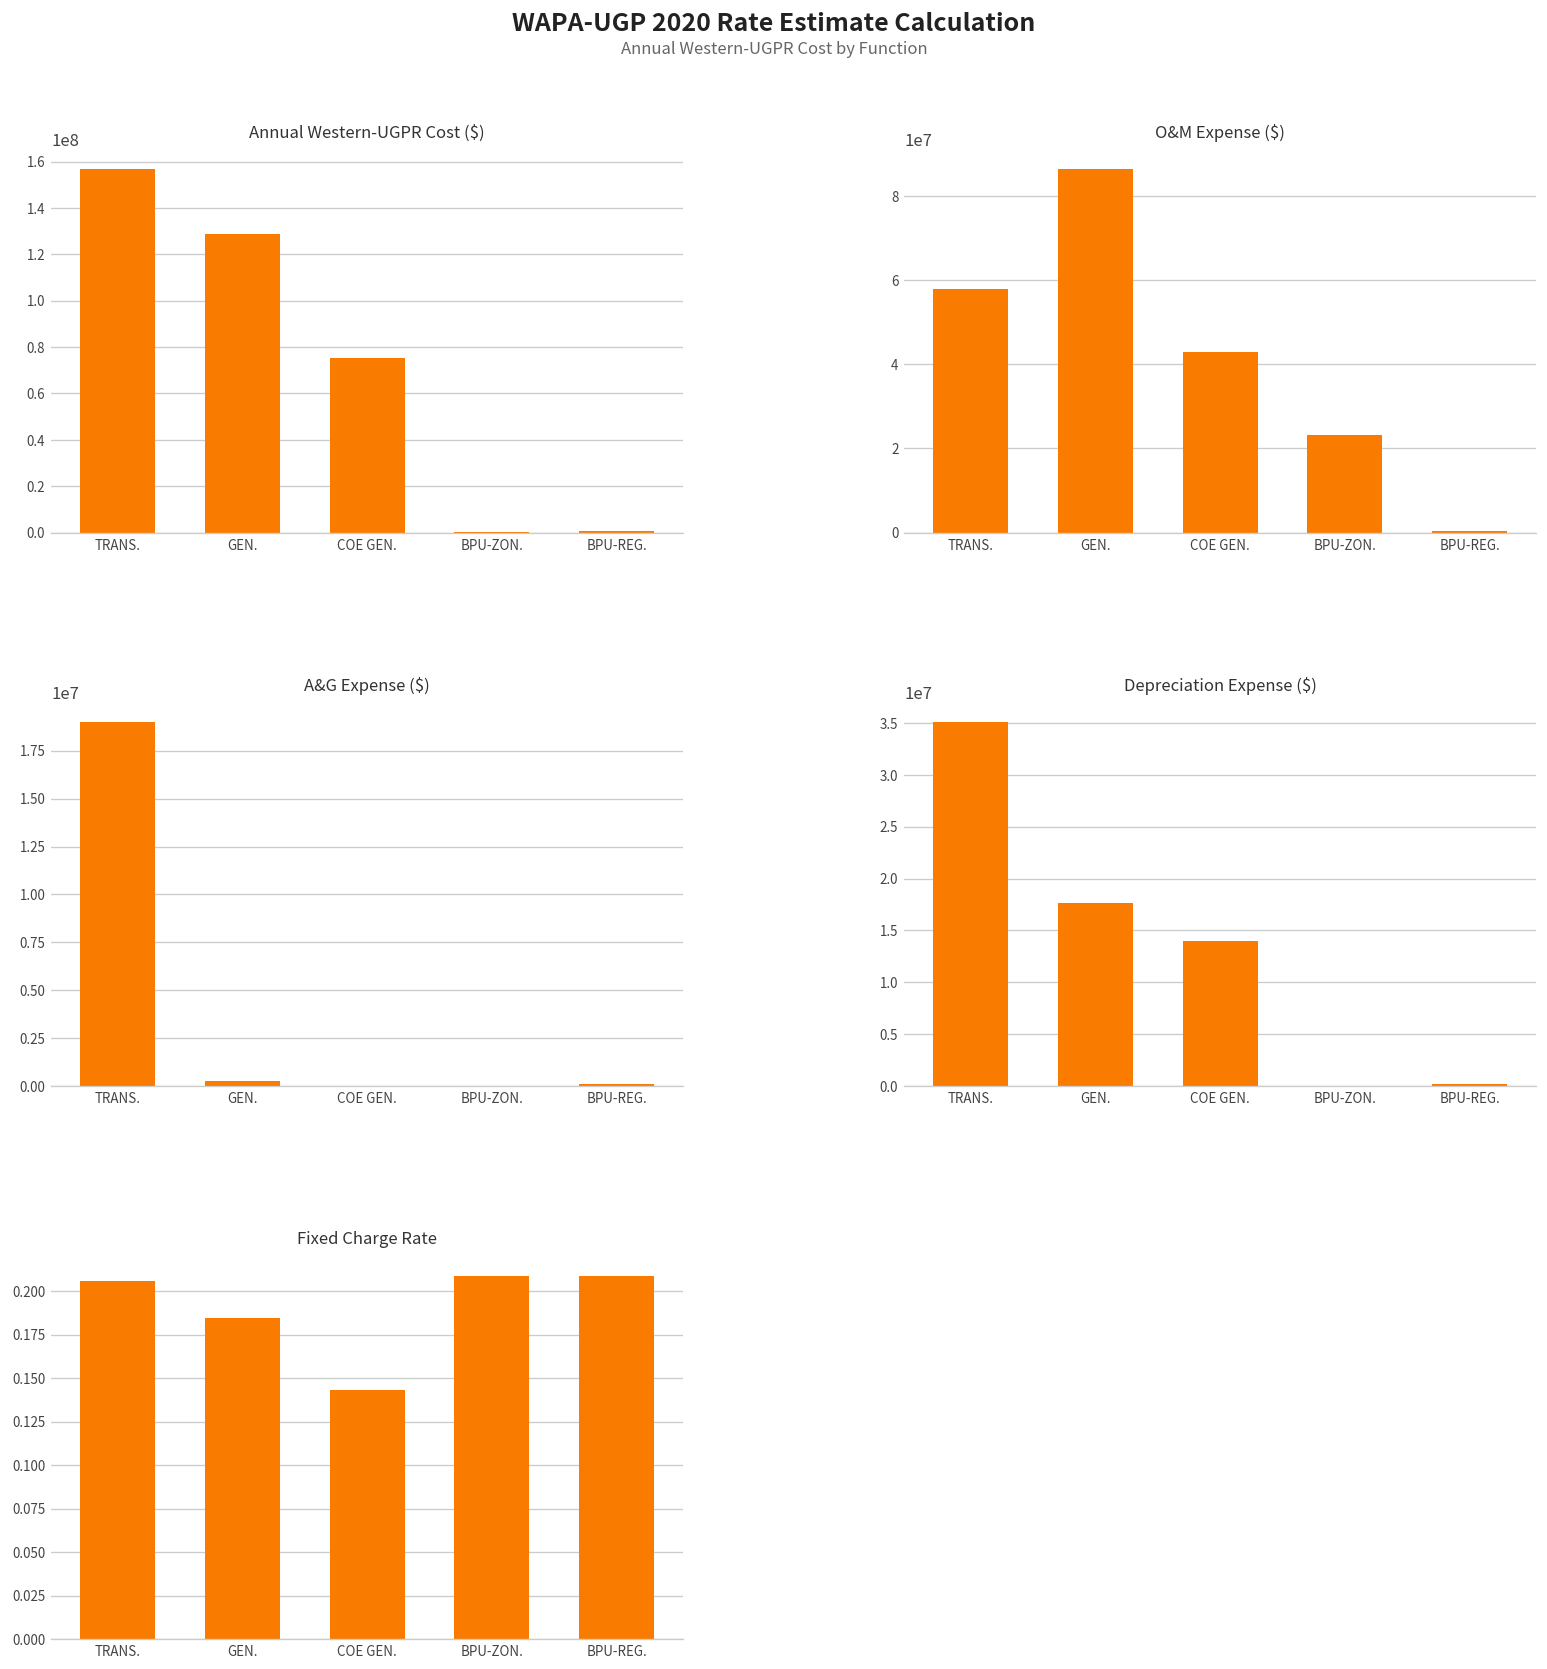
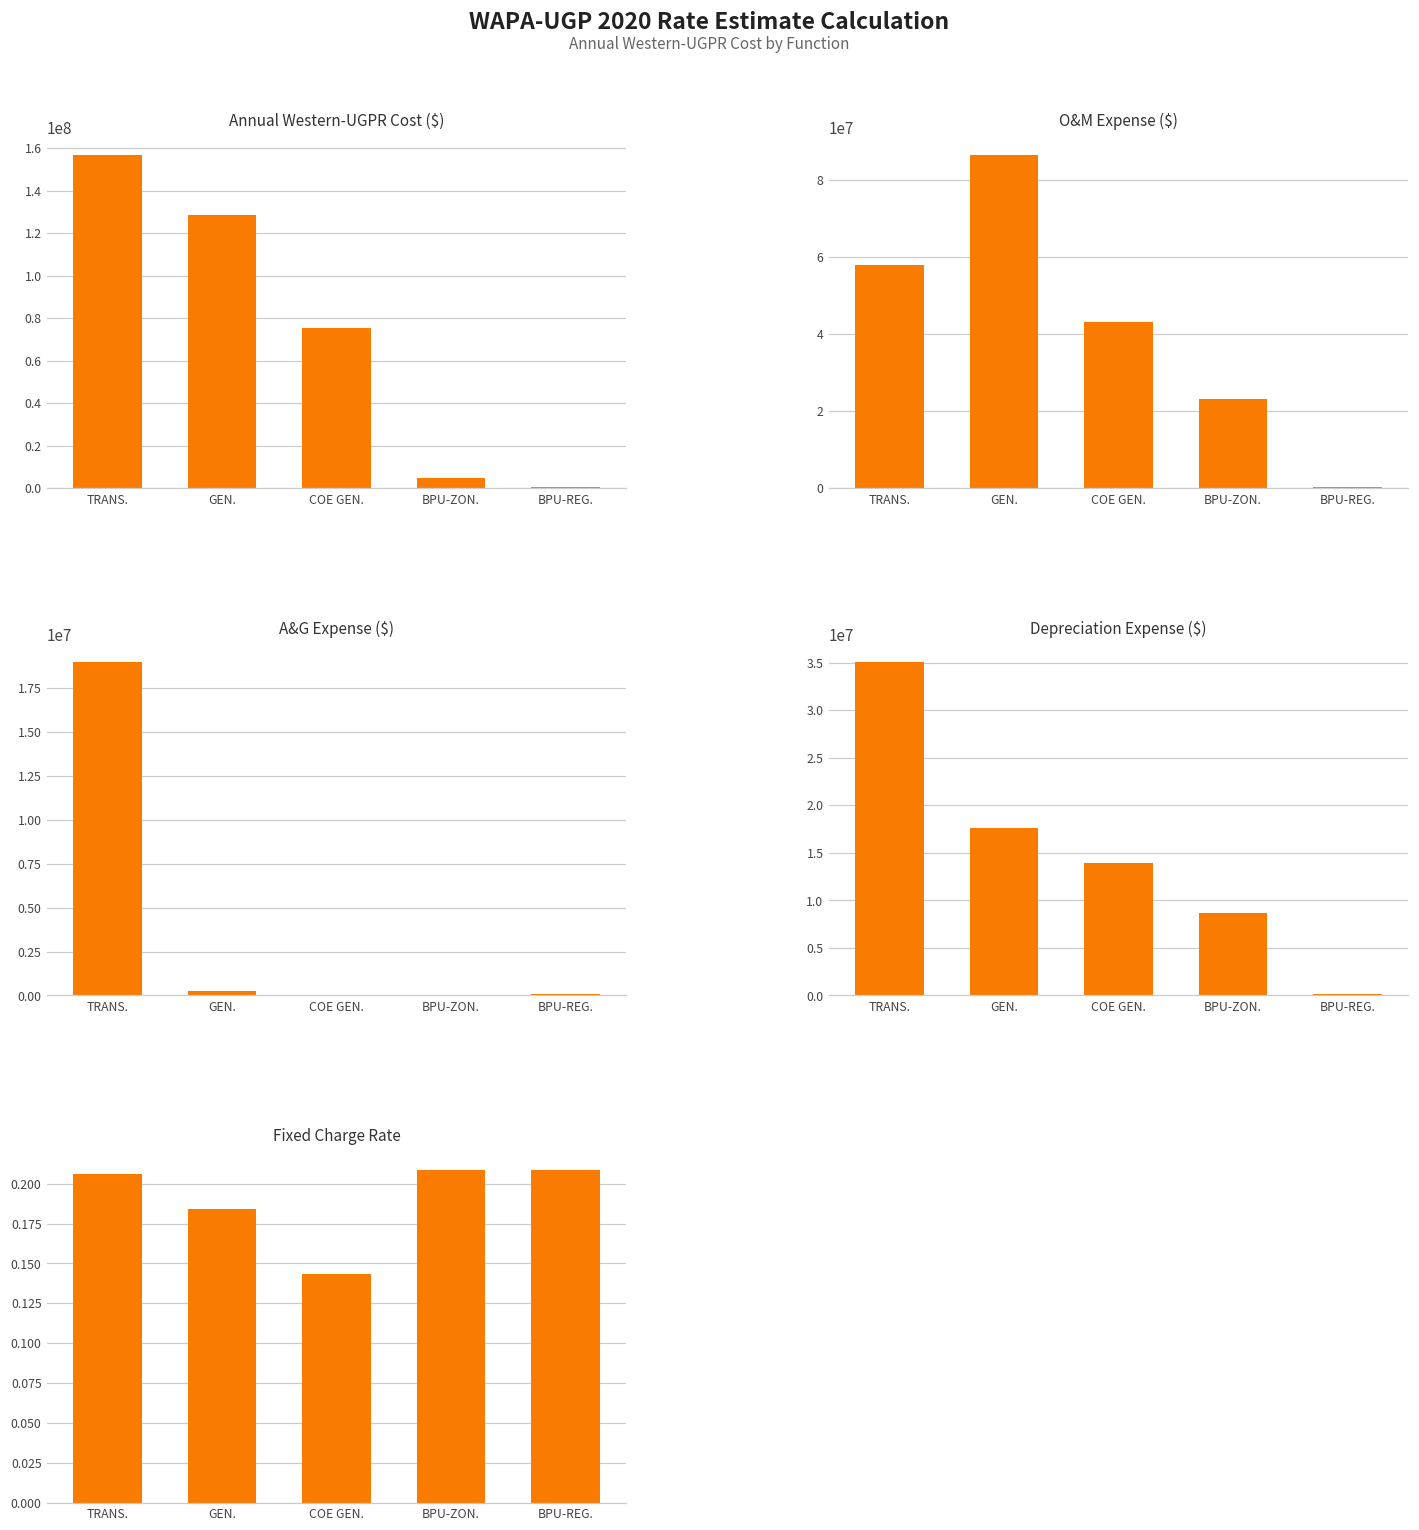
  {
    "Annual Western-UGPR Cost ($)": {
      "TRANS.": 157000000,
      "GEN.": 129000000,
      "COE GEN.": 75000000,
-     "BPU-ZON.": 0
+     "BPU-ZON.": 5000000
    },
    "O&M Expense ($)": {
      "TRANS.": 58000000,
      "GEN.": 86000000,
      "COE GEN.": 43000000,
      "BPU-ZON.": 23000000
    },
    "A&G Expense ($)": {
      "TRANS.": 19000000,
      "GEN.": 200000,
      "COE GEN.": 0
    },
    "Depreciation Expense ($)": {
      "TRANS.": 35000000,
      "GEN.": 18000000,
      "COE GEN.": 14000000,
-     "BPU-ZON.": 0
+     "BPU-ZON.": 9000000
    },
    "Fixed Charge Rate": {
      "TRANS.": 0.206,
      "GEN.": 0.184,
      "COE GEN.": 0.143,
      "BPU-ZON.": 0.209,
      "BPU-REG.": 0.209
    }
  }
